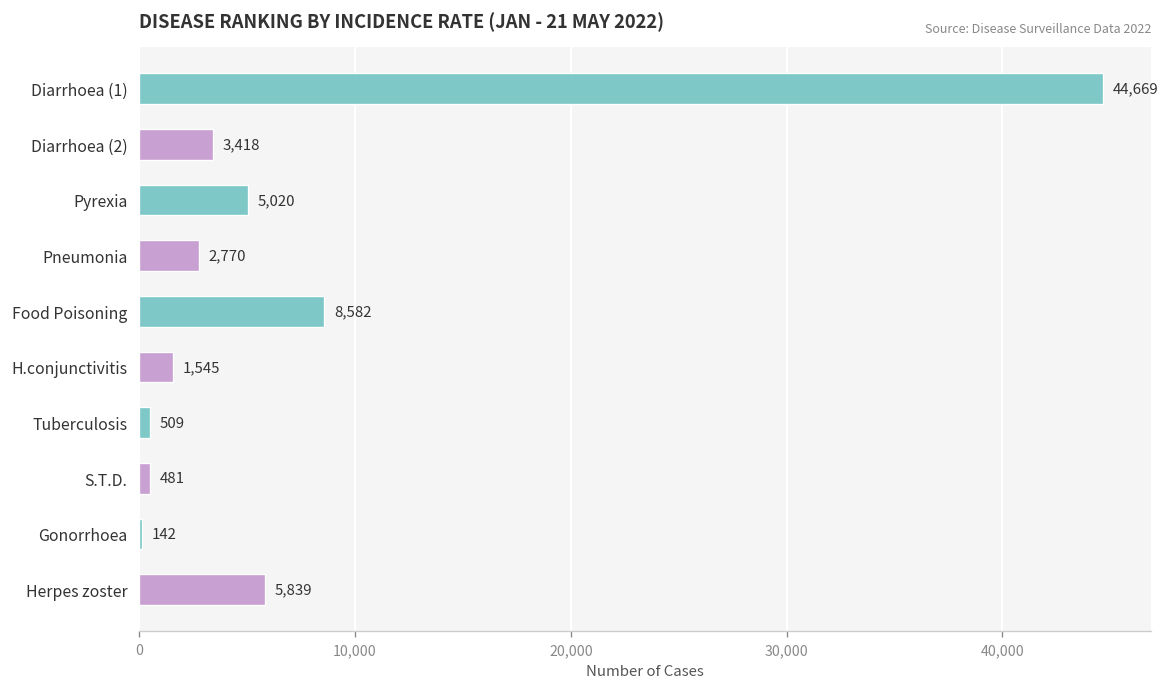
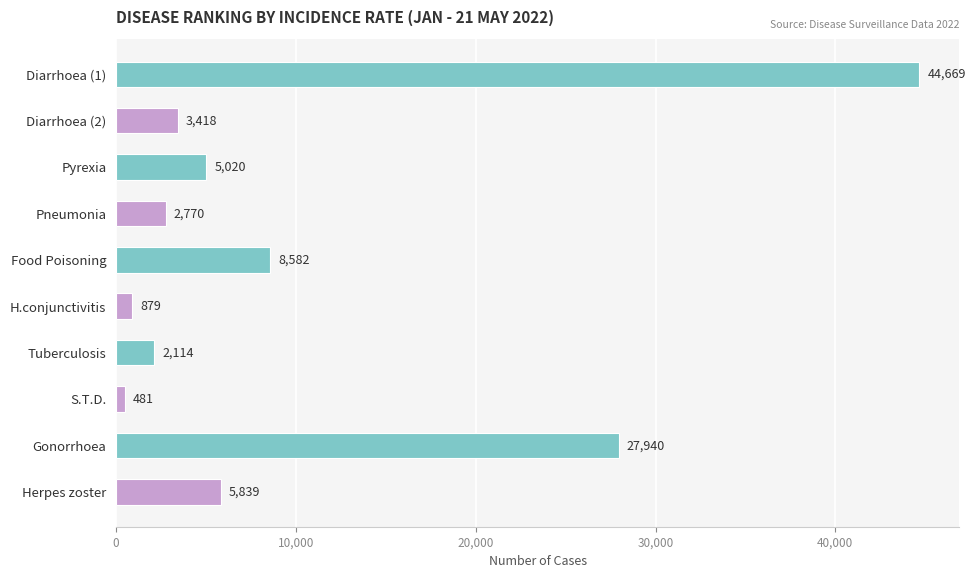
  {
    "Diarrhoea (1)": "44,669",
    "Diarrhoea (2)": "3,418",
    "Pyrexia": "5,020",
    "Pneumonia": "2,770",
    "Food Poisoning": "8,582",
-   "H.conjunctivitis": "1,545",
-   "Tuberculosis": "509",
+   "H.conjunctivitis": "879",
+   "Tuberculosis": "2,114",
    "S.T.D.": "481",
-   "Gonorrhoea": "142",
+   "Gonorrhoea": "27,940",
    "Herpes zoster": "5,839"
  }
